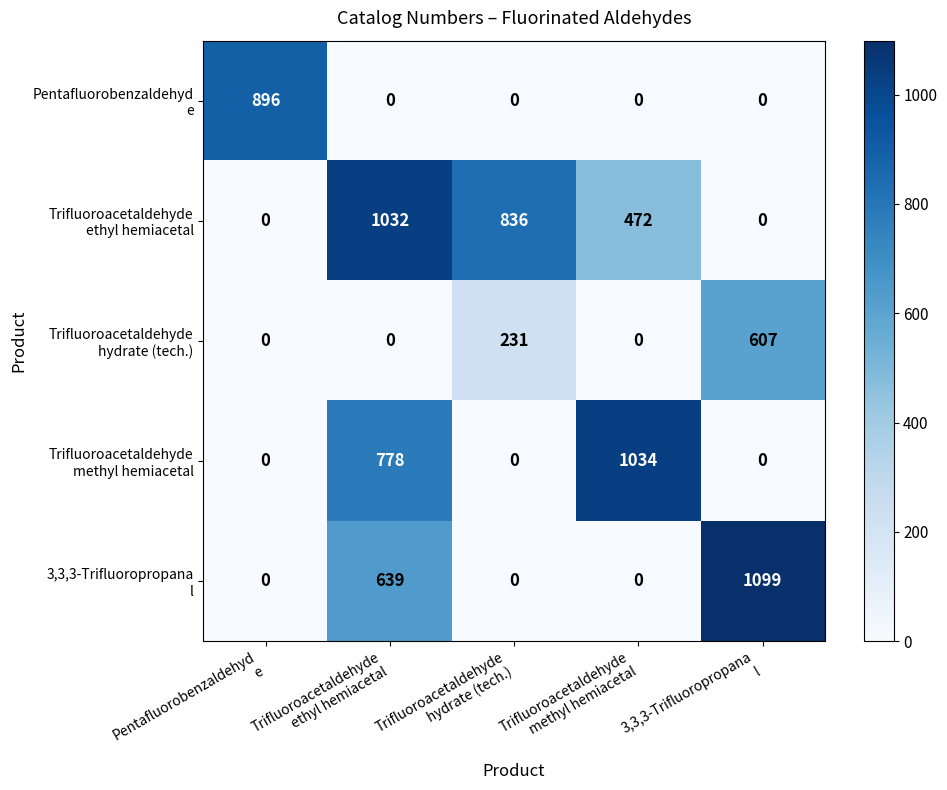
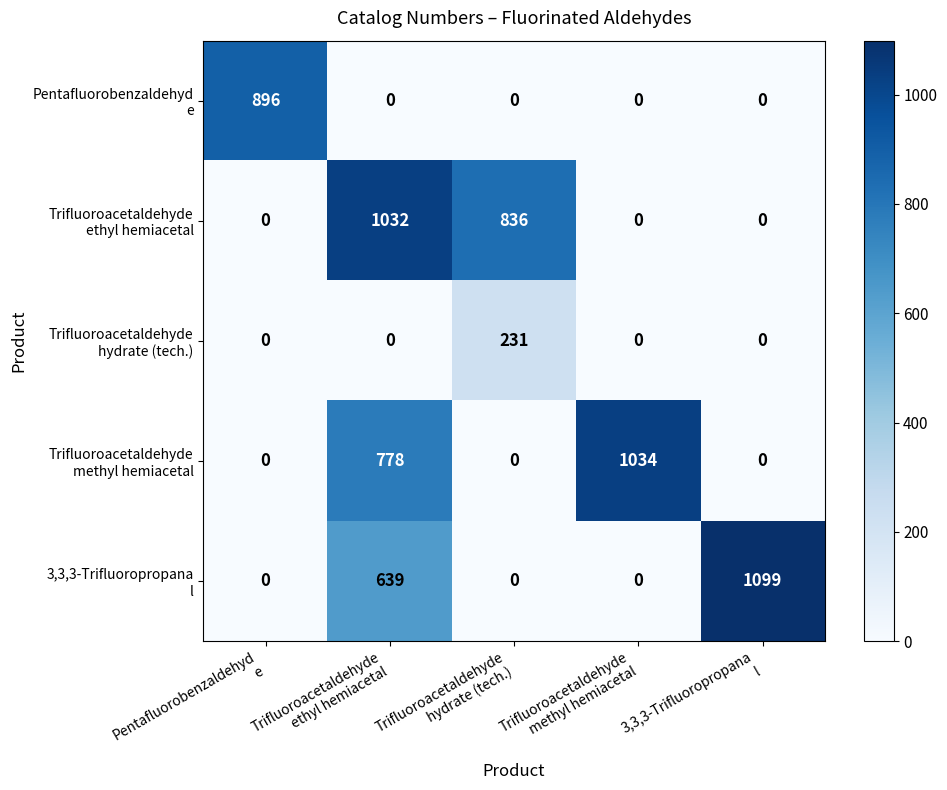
  {
    "Pentafluorobenzaldehyd e": {
      "Pentafluorobenzaldehyd e": 896,
      "Trifluoroacetaldehyde ethyl hemiacetal": 0,
      "Trifluoroacetaldehyde hydrate (tech.)": 0,
      "Trifluoroacetaldehyde methyl hemiacetal": 0,
      "3,3,3-Trifluoropropana l": 0
    },
    "Trifluoroacetaldehyde ethyl hemiacetal": {
      "Pentafluorobenzaldehyd e": 0,
      "Trifluoroacetaldehyde ethyl hemiacetal": 1032,
      "Trifluoroacetaldehyde hydrate (tech.)": 836,
-     "Trifluoroacetaldehyde methyl hemiacetal": 472,
+     "Trifluoroacetaldehyde methyl hemiacetal": 0,
      "3,3,3-Trifluoropropana l": 0
    },
    "Trifluoroacetaldehyde hydrate (tech.)": {
      "Pentafluorobenzaldehyd e": 0,
      "Trifluoroacetaldehyde ethyl hemiacetal": 0,
      "Trifluoroacetaldehyde hydrate (tech.)": 231,
      "Trifluoroacetaldehyde methyl hemiacetal": 0,
-     "3,3,3-Trifluoropropana l": 607
+     "3,3,3-Trifluoropropana l": 0
    },
    "Trifluoroacetaldehyde methyl hemiacetal": {
      "Pentafluorobenzaldehyd e": 0,
      "Trifluoroacetaldehyde ethyl hemiacetal": 778,
      "Trifluoroacetaldehyde hydrate (tech.)": 0,
      "Trifluoroacetaldehyde methyl hemiacetal": 1034,
      "3,3,3-Trifluoropropana l": 0
    },
    "3,3,3-Trifluoropropana l": {
      "Pentafluorobenzaldehyd e": 0,
      "Trifluoroacetaldehyde ethyl hemiacetal": 639,
      "Trifluoroacetaldehyde hydrate (tech.)": 0,
      "Trifluoroacetaldehyde methyl hemiacetal": 0,
      "3,3,3-Trifluoropropana l": 1099
    }
  }
